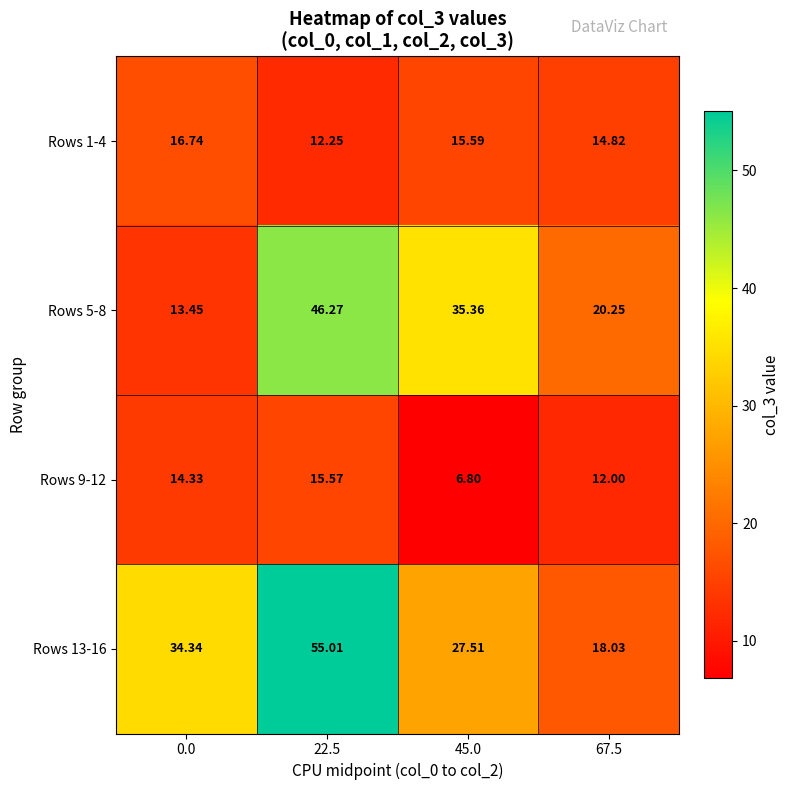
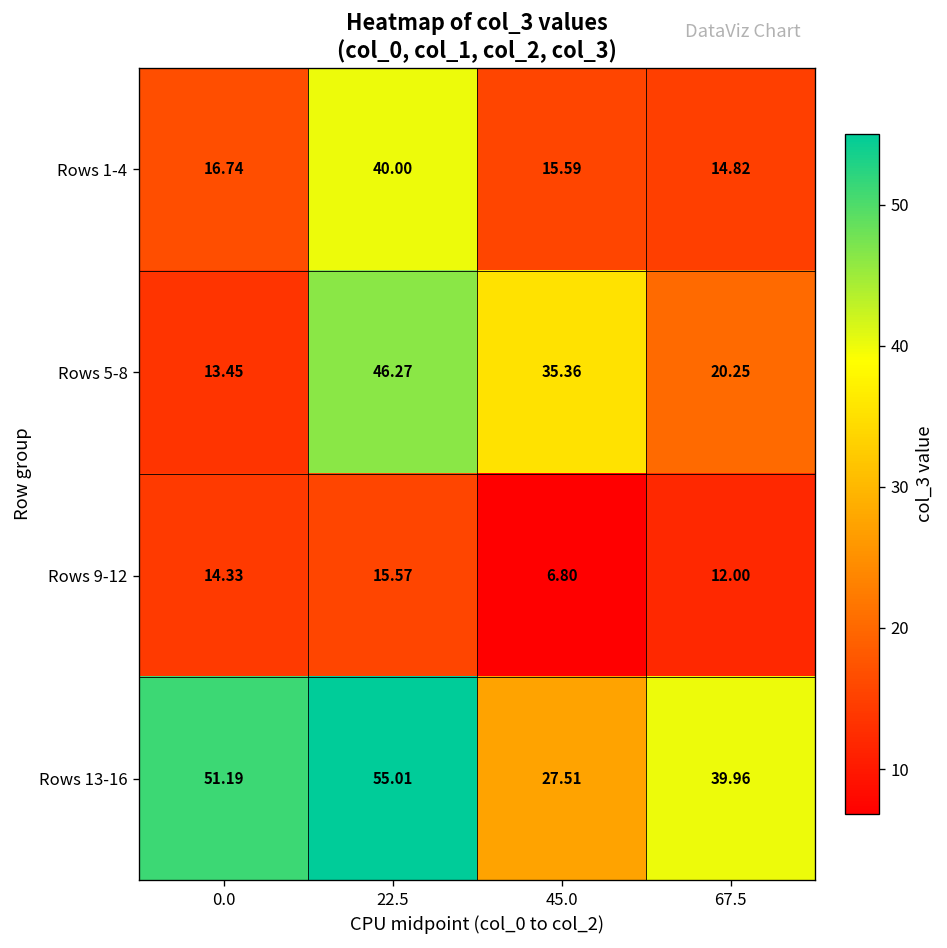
  {
    "Rows 1-4": {
      "0.0": 16.74,
-     "22.5": 12.25,
+     "22.5": 40.00,
      "45.0": 15.59,
      "67.5": 14.82
    },
    "Rows 5-8": {
      "0.0": 13.45,
      "22.5": 46.27,
      "45.0": 35.36,
      "67.5": 20.25
    },
    "Rows 9-12": {
      "0.0": 14.33,
      "22.5": 15.57,
      "45.0": 6.80,
      "67.5": 12.00
    },
    "Rows 13-16": {
-     "0.0": 34.34,
+     "0.0": 51.19,
      "22.5": 55.01,
      "45.0": 27.51,
-     "67.5": 18.03
+     "67.5": 39.96
    }
  }
